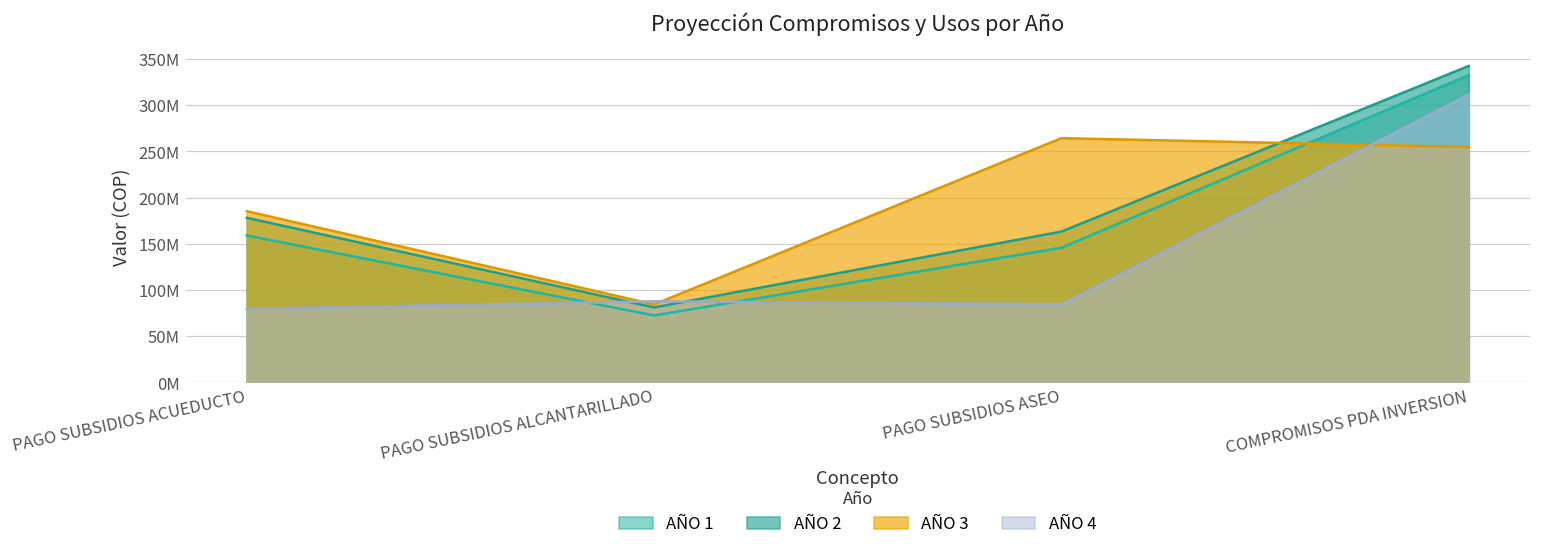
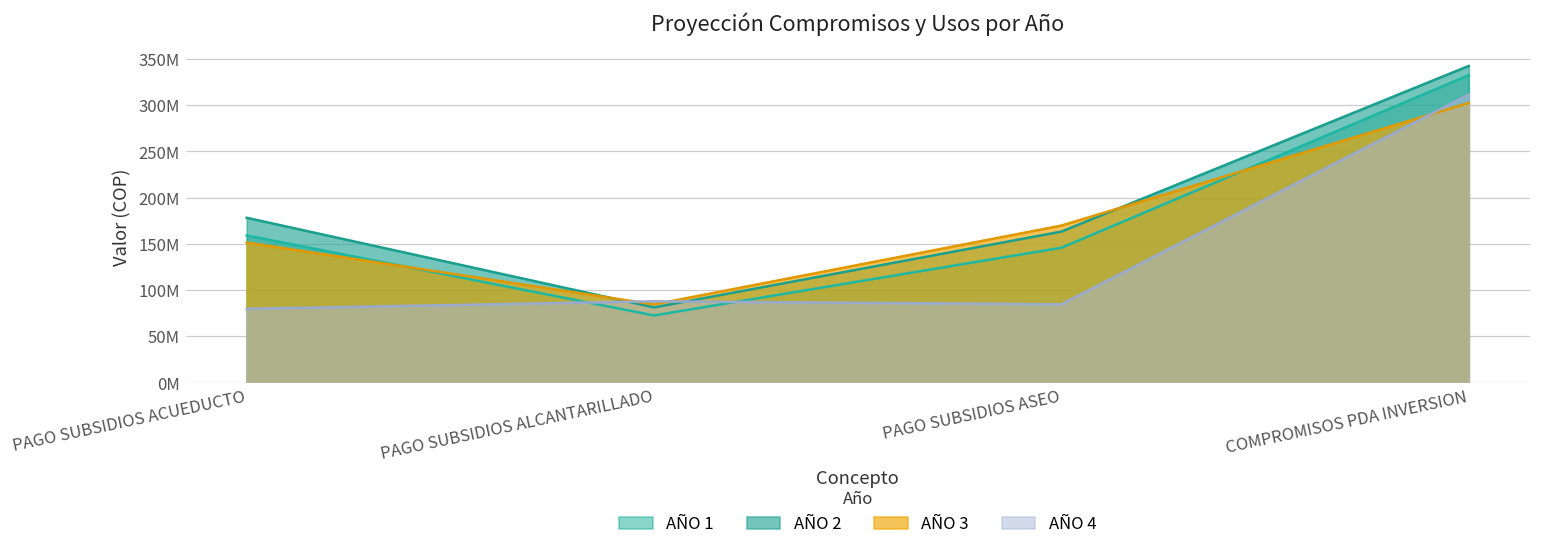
  {
    "AÑO 3": {
-     "PAGO SUBSIDIOS ACUEDUCTO": 190000000,
-     "PAGO SUBSIDIOS ASEO": 260000000,
-     "COMPROMISOS PDA INVERSION": 250000000
+     "PAGO SUBSIDIOS ACUEDUCTO": 150000000,
+     "PAGO SUBSIDIOS ASEO": 170000000,
+     "COMPROMISOS PDA INVERSION": 300000000
    },
    "AÑO 4": {
      "PAGO SUBSIDIOS ACUEDUCTO": 80000000,
      "PAGO SUBSIDIOS ALCANTARILLADO": 90000000,
      "PAGO SUBSIDIOS ASEO": 80000000,
      "COMPROMISOS PDA INVERSION": 310000000
    }
  }
